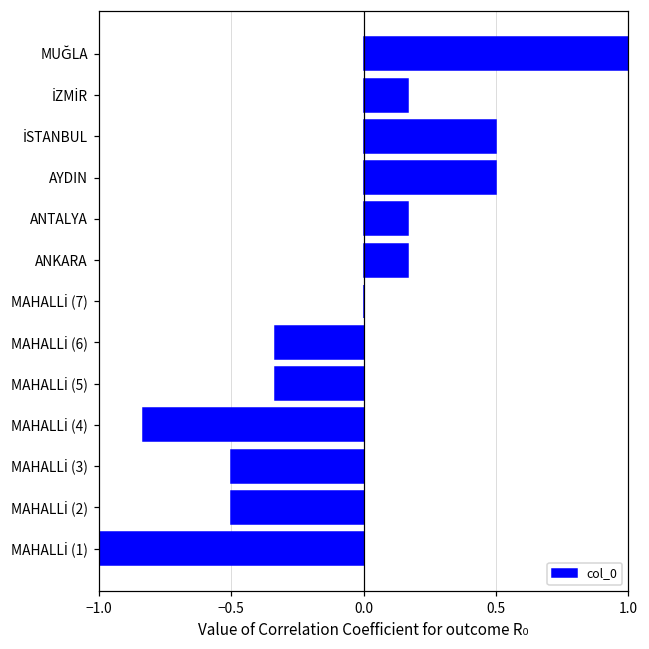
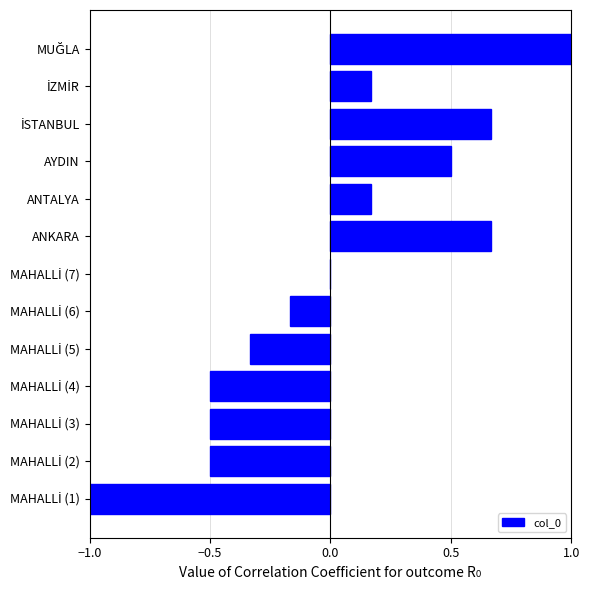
  {
    "MUĞLA": 1.00,
    "İZMİR": 0.17,
-   "İSTANBUL": 0.50,
+   "İSTANBUL": 0.67,
    "AYDIN": 0.50,
    "ANTALYA": 0.17,
-   "ANKARA": 0.17,
+   "ANKARA": 0.67,
    "MAHALLİ (7)": 0.00,
-   "MAHALLİ (6)": -0.33,
+   "MAHALLİ (6)": -0.17,
    "MAHALLİ (5)": -0.33,
-   "MAHALLİ (4)": -0.83,
+   "MAHALLİ (4)": -0.50,
    "MAHALLİ (3)": -0.50,
    "MAHALLİ (2)": -0.50,
    "MAHALLİ (1)": -1.00
  }
